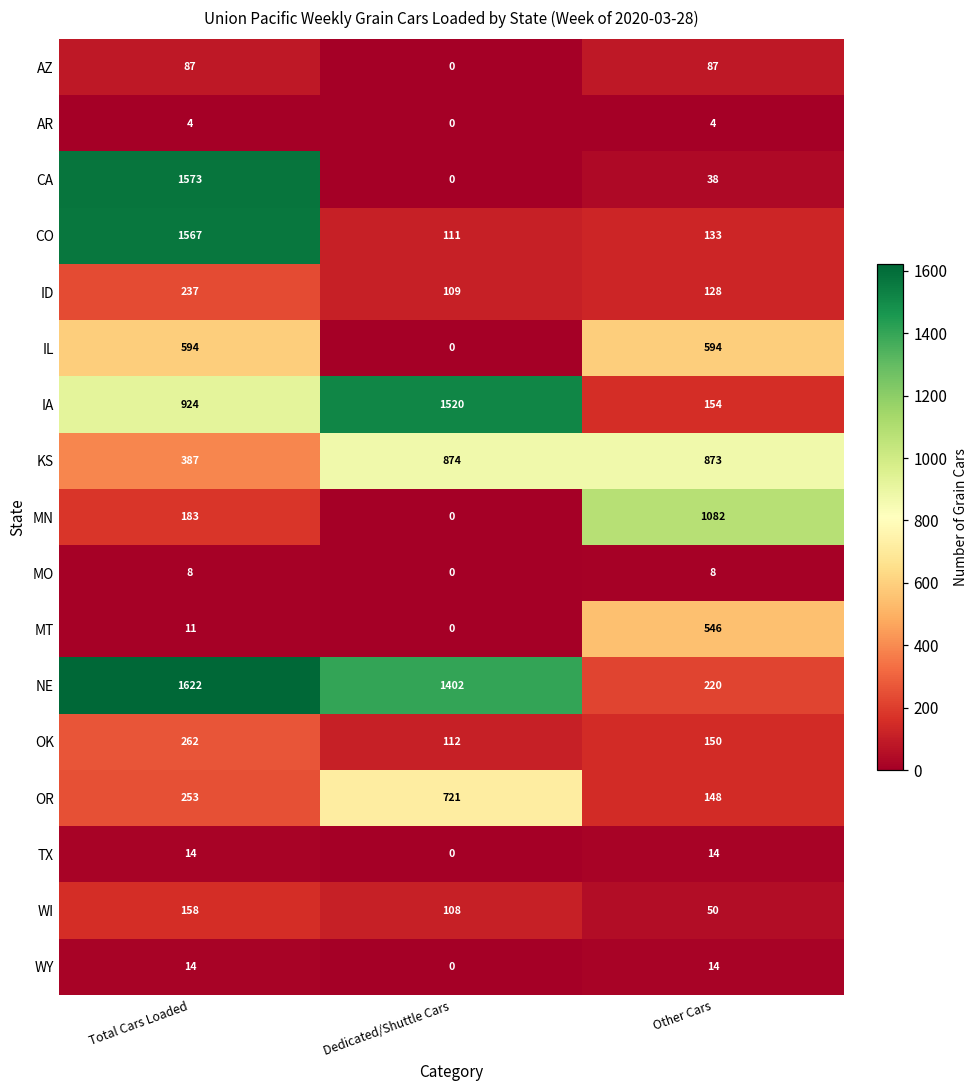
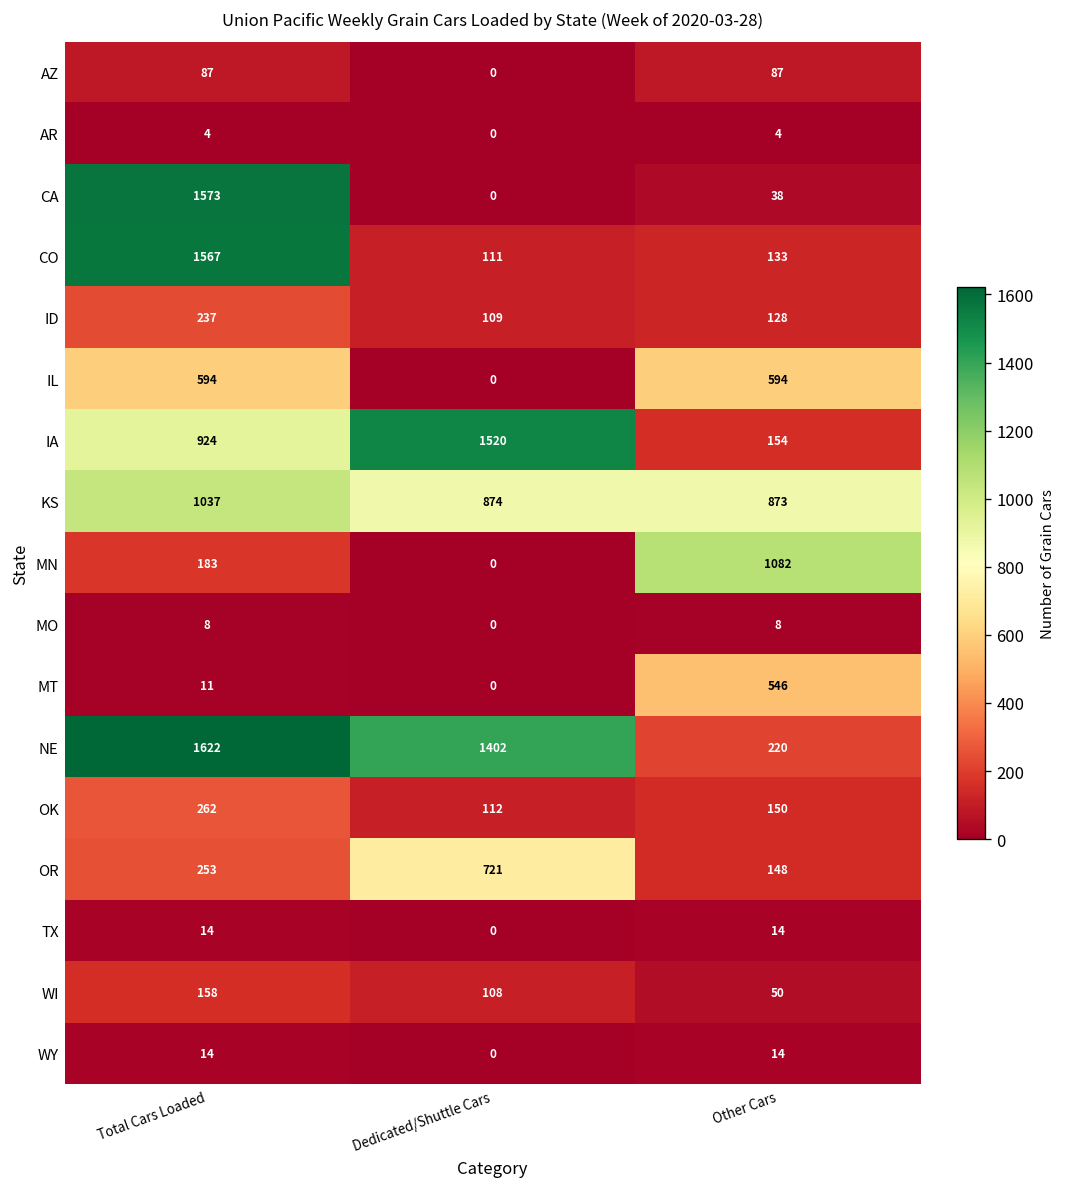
  {
    "AZ": {
      "Total Cars Loaded": 87,
      "Dedicated/Shuttle Cars": 0,
      "Other Cars": 87
    },
    "AR": {
      "Total Cars Loaded": 4,
      "Dedicated/Shuttle Cars": 0,
      "Other Cars": 4
    },
    "CA": {
      "Total Cars Loaded": 1573,
      "Dedicated/Shuttle Cars": 0,
      "Other Cars": 38
    },
    "CO": {
      "Total Cars Loaded": 1567,
      "Dedicated/Shuttle Cars": 111,
      "Other Cars": 133
    },
    "ID": {
      "Total Cars Loaded": 237,
      "Dedicated/Shuttle Cars": 109,
      "Other Cars": 128
    },
    "IL": {
      "Total Cars Loaded": 594,
      "Dedicated/Shuttle Cars": 0,
      "Other Cars": 594
    },
    "IA": {
      "Total Cars Loaded": 924,
      "Dedicated/Shuttle Cars": 1520,
      "Other Cars": 154
    },
    "KS": {
-     "Total Cars Loaded": 387,
+     "Total Cars Loaded": 1037,
      "Dedicated/Shuttle Cars": 874,
      "Other Cars": 873
    },
    "MN": {
      "Total Cars Loaded": 183,
      "Dedicated/Shuttle Cars": 0,
      "Other Cars": 1082
    },
    "MO": {
      "Total Cars Loaded": 8,
      "Dedicated/Shuttle Cars": 0,
      "Other Cars": 8
    },
    "MT": {
      "Total Cars Loaded": 11,
      "Dedicated/Shuttle Cars": 0,
      "Other Cars": 546
    },
    "NE": {
      "Total Cars Loaded": 1622,
      "Dedicated/Shuttle Cars": 1402,
      "Other Cars": 220
    },
    "OK": {
      "Total Cars Loaded": 262,
      "Dedicated/Shuttle Cars": 112,
      "Other Cars": 150
    },
    "OR": {
      "Total Cars Loaded": 253,
      "Dedicated/Shuttle Cars": 721,
      "Other Cars": 148
    },
    "TX": {
      "Total Cars Loaded": 14,
      "Dedicated/Shuttle Cars": 0,
      "Other Cars": 14
    },
    "WI": {
      "Total Cars Loaded": 158,
      "Dedicated/Shuttle Cars": 108,
      "Other Cars": 50
    },
    "WY": {
      "Total Cars Loaded": 14,
      "Dedicated/Shuttle Cars": 0,
      "Other Cars": 14
    }
  }
